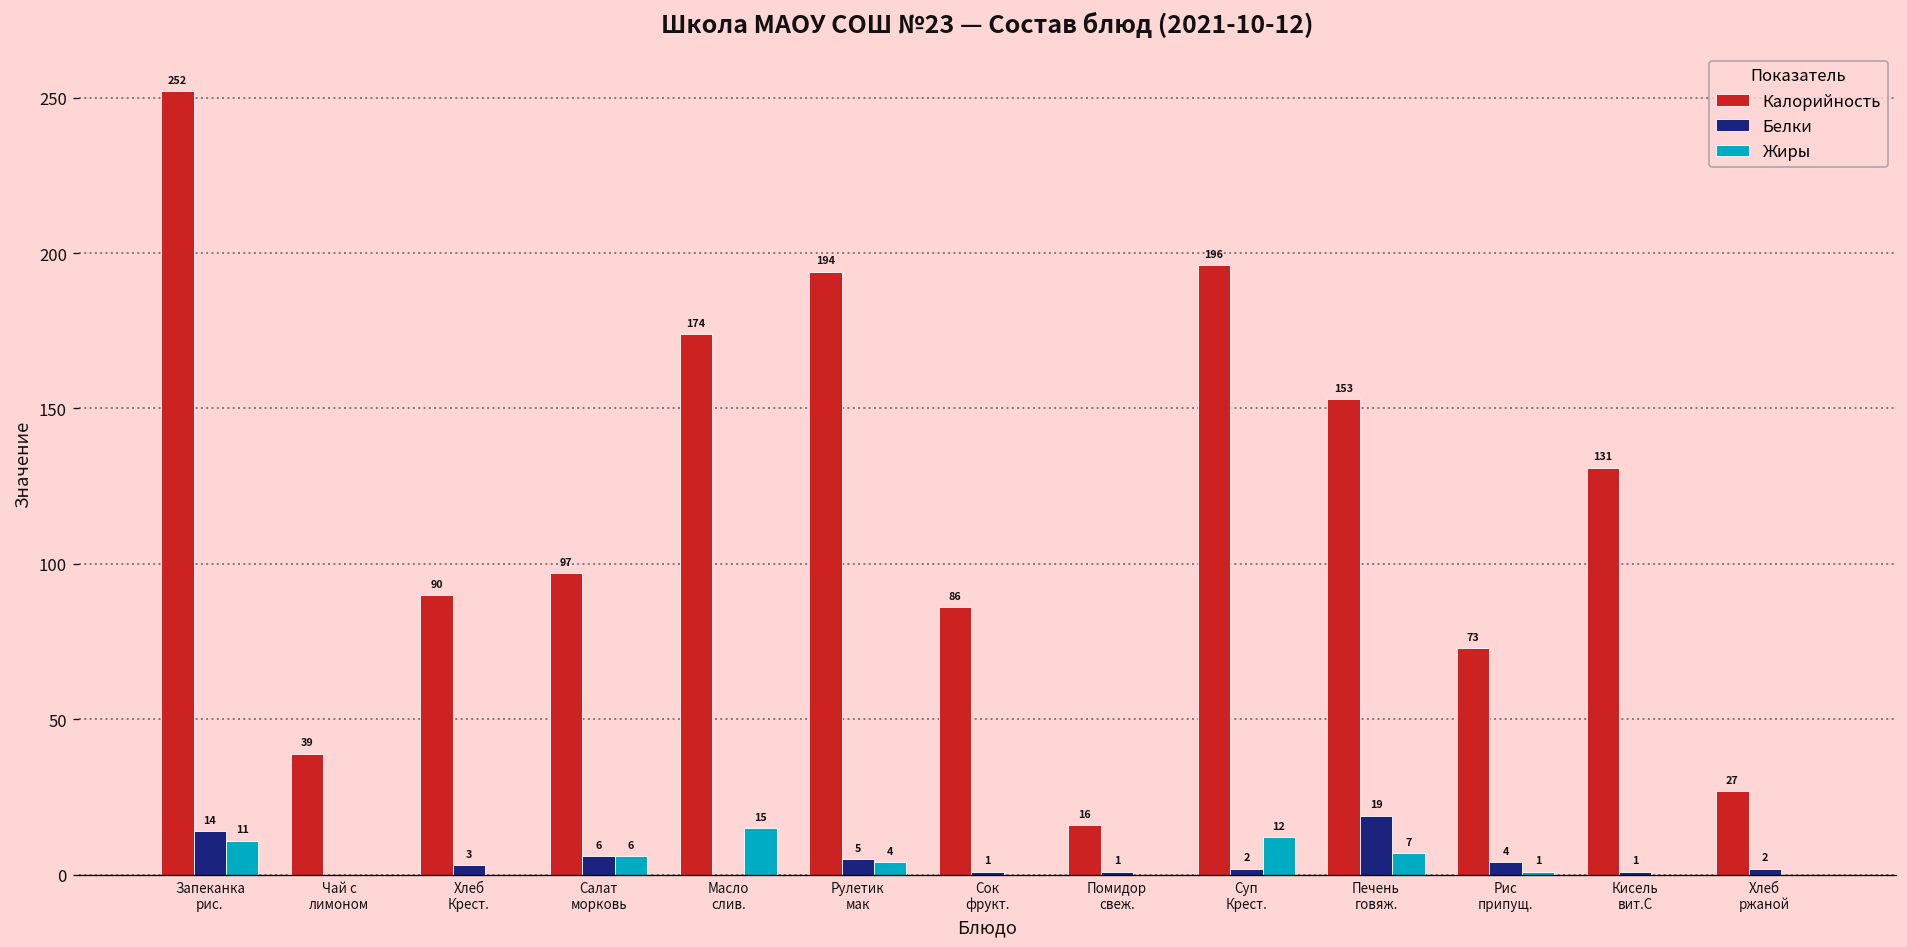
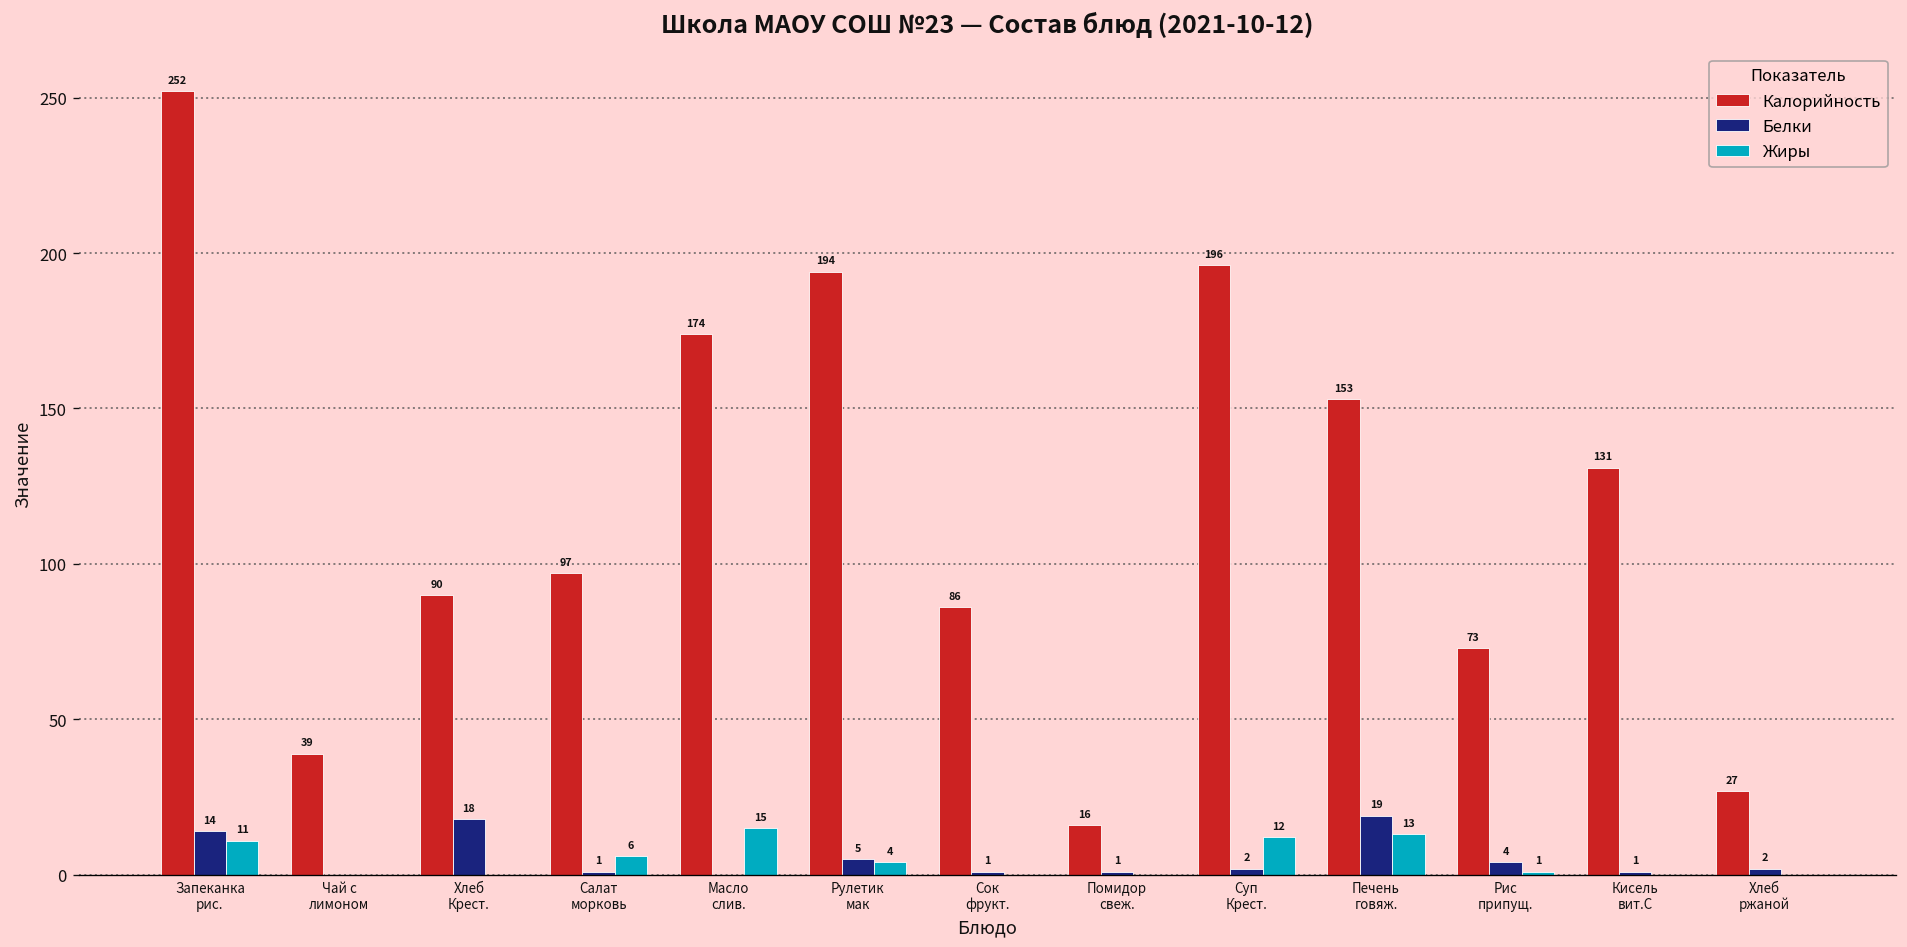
  {
    "Калорийность": {
      "Запеканка рис.": 252,
      "Чай с лимоном": 39,
      "Хлеб Крест.": 90,
      "Салат морковь": 97,
      "Масло слив.": 174,
      "Рулетик мак": 194,
      "Сок фрукт.": 86,
      "Помидор свеж.": 16,
      "Суп Крест.": 196,
      "Печень говяж.": 153,
      "Рис припущ.": 73,
      "Кисель вит.С": 131,
      "Хлеб ржаной": 27
    },
    "Белки": {
      "Запеканка рис.": 14,
-     "Хлеб Крест.": 3,
-     "Салат морковь": 6,
+     "Хлеб Крест.": 18,
+     "Салат морковь": 1,
      "Рулетик мак": 5,
      "Сок фрукт.": 1,
      "Помидор свеж.": 1,
      "Суп Крест.": 2,
      "Печень говяж.": 19,
      "Рис припущ.": 4,
      "Кисель вит.С": 1,
      "Хлеб ржаной": 2
    },
    "Жиры": {
      "Запеканка рис.": 11,
      "Салат морковь": 6,
      "Масло слив.": 15,
      "Рулетик мак": 4,
      "Суп Крест.": 12,
-     "Печень говяж.": 7,
+     "Печень говяж.": 13,
      "Рис припущ.": 1
    }
  }
